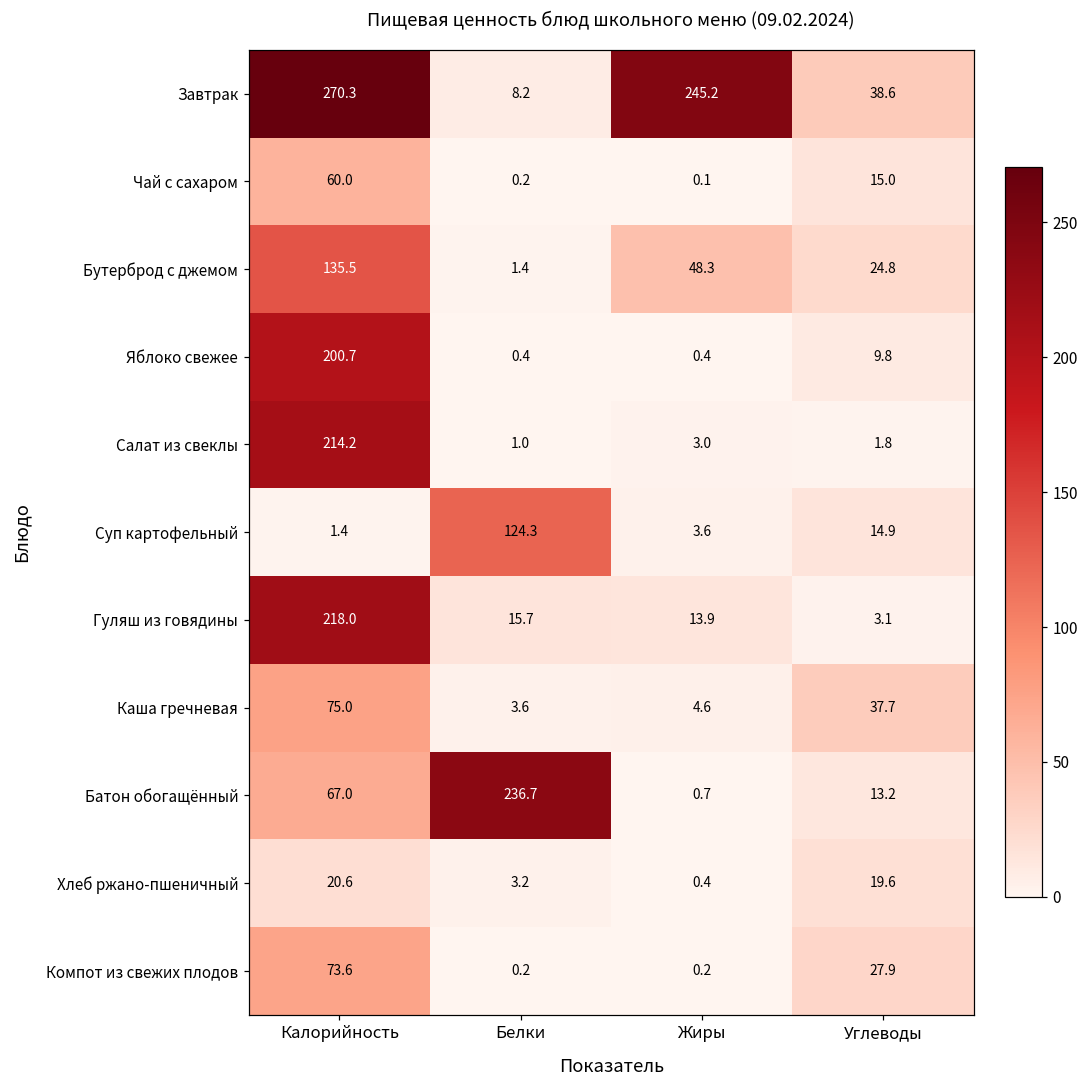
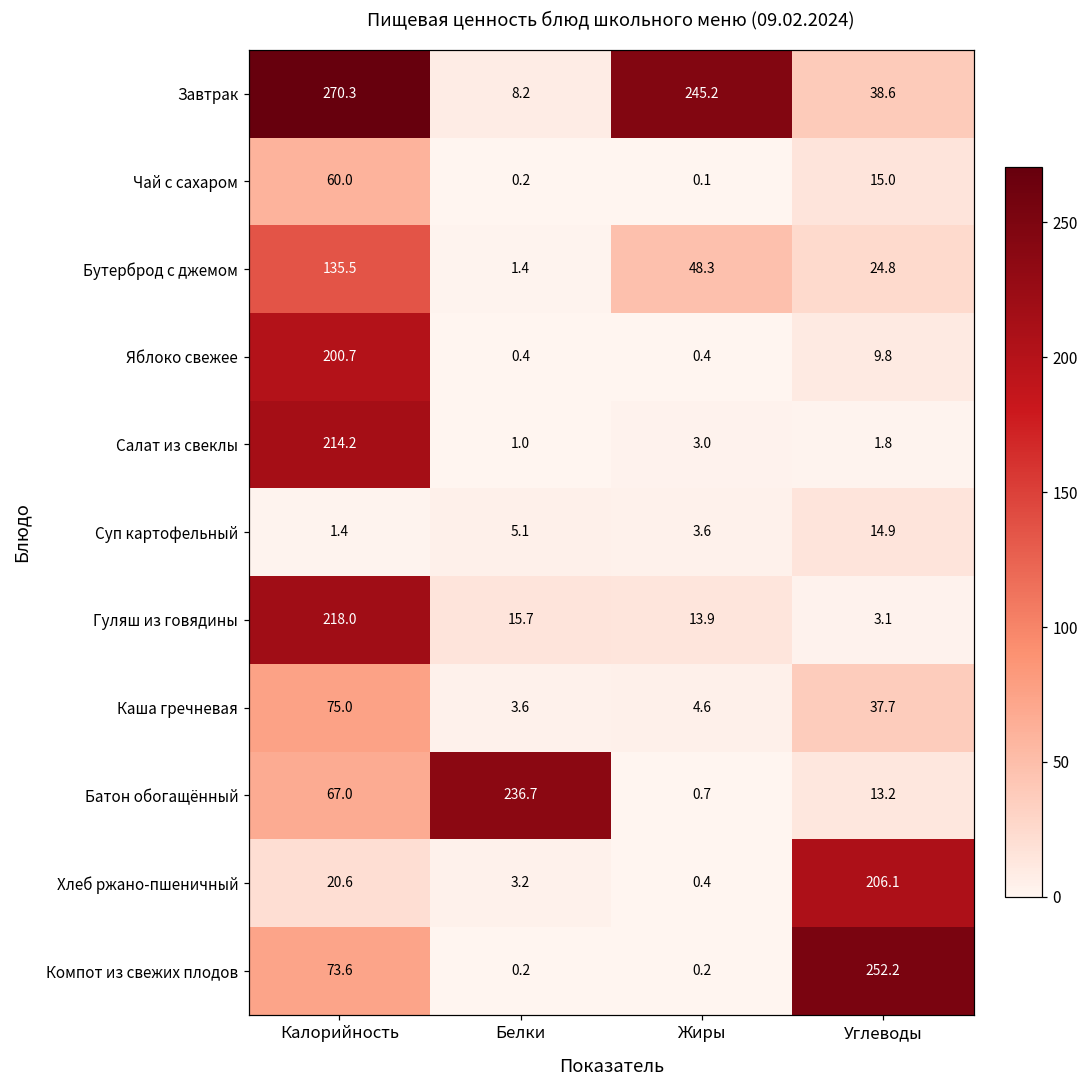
  {
    "Завтрак": {
      "Калорийность": 270.3,
      "Белки": 8.2,
      "Жиры": 245.2,
      "Углеводы": 38.6
    },
    "Чай с сахаром": {
      "Калорийность": 60.0,
      "Белки": 0.2,
      "Жиры": 0.1,
      "Углеводы": 15.0
    },
    "Бутерброд с джемом": {
      "Калорийность": 135.5,
      "Белки": 1.4,
      "Жиры": 48.3,
      "Углеводы": 24.8
    },
    "Яблоко свежее": {
      "Калорийность": 200.7,
      "Белки": 0.4,
      "Жиры": 0.4,
      "Углеводы": 9.8
    },
    "Салат из свеклы": {
      "Калорийность": 214.2,
      "Белки": 1.0,
      "Жиры": 3.0,
      "Углеводы": 1.8
    },
    "Суп картофельный": {
      "Калорийность": 1.4,
-     "Белки": 124.3,
+     "Белки": 5.1,
      "Жиры": 3.6,
      "Углеводы": 14.9
    },
    "Гуляш из говядины": {
      "Калорийность": 218.0,
      "Белки": 15.7,
      "Жиры": 13.9,
      "Углеводы": 3.1
    },
    "Каша гречневая": {
      "Калорийность": 75.0,
      "Белки": 3.6,
      "Жиры": 4.6,
      "Углеводы": 37.7
    },
    "Батон обогащённый": {
      "Калорийность": 67.0,
      "Белки": 236.7,
      "Жиры": 0.7,
      "Углеводы": 13.2
    },
    "Хлеб ржано-пшеничный": {
      "Калорийность": 20.6,
      "Белки": 3.2,
      "Жиры": 0.4,
-     "Углеводы": 19.6
+     "Углеводы": 206.1
    },
    "Компот из свежих плодов": {
      "Калорийность": 73.6,
      "Белки": 0.2,
      "Жиры": 0.2,
-     "Углеводы": 27.9
+     "Углеводы": 252.2
    }
  }
